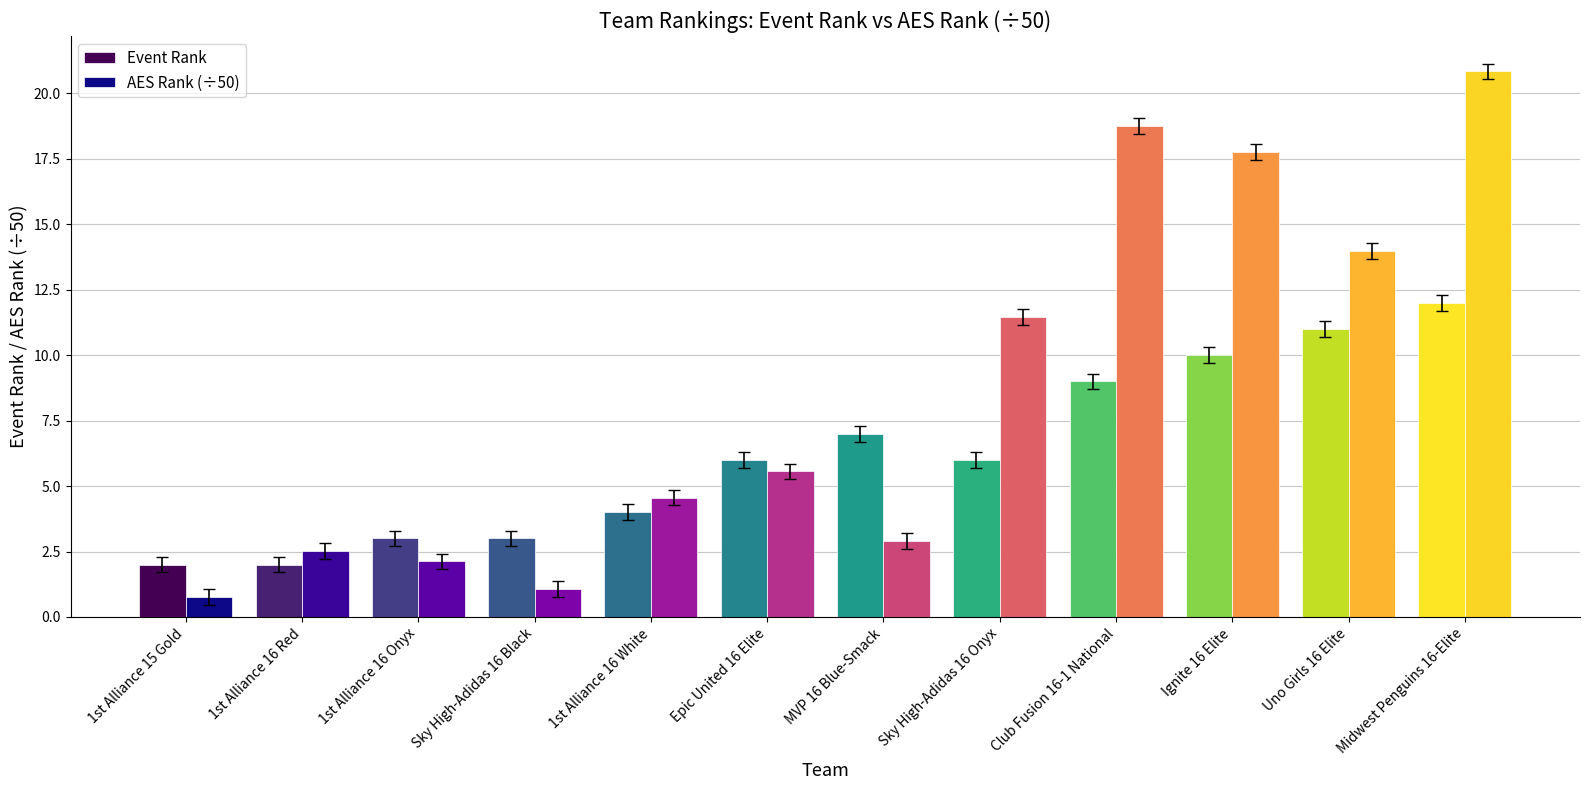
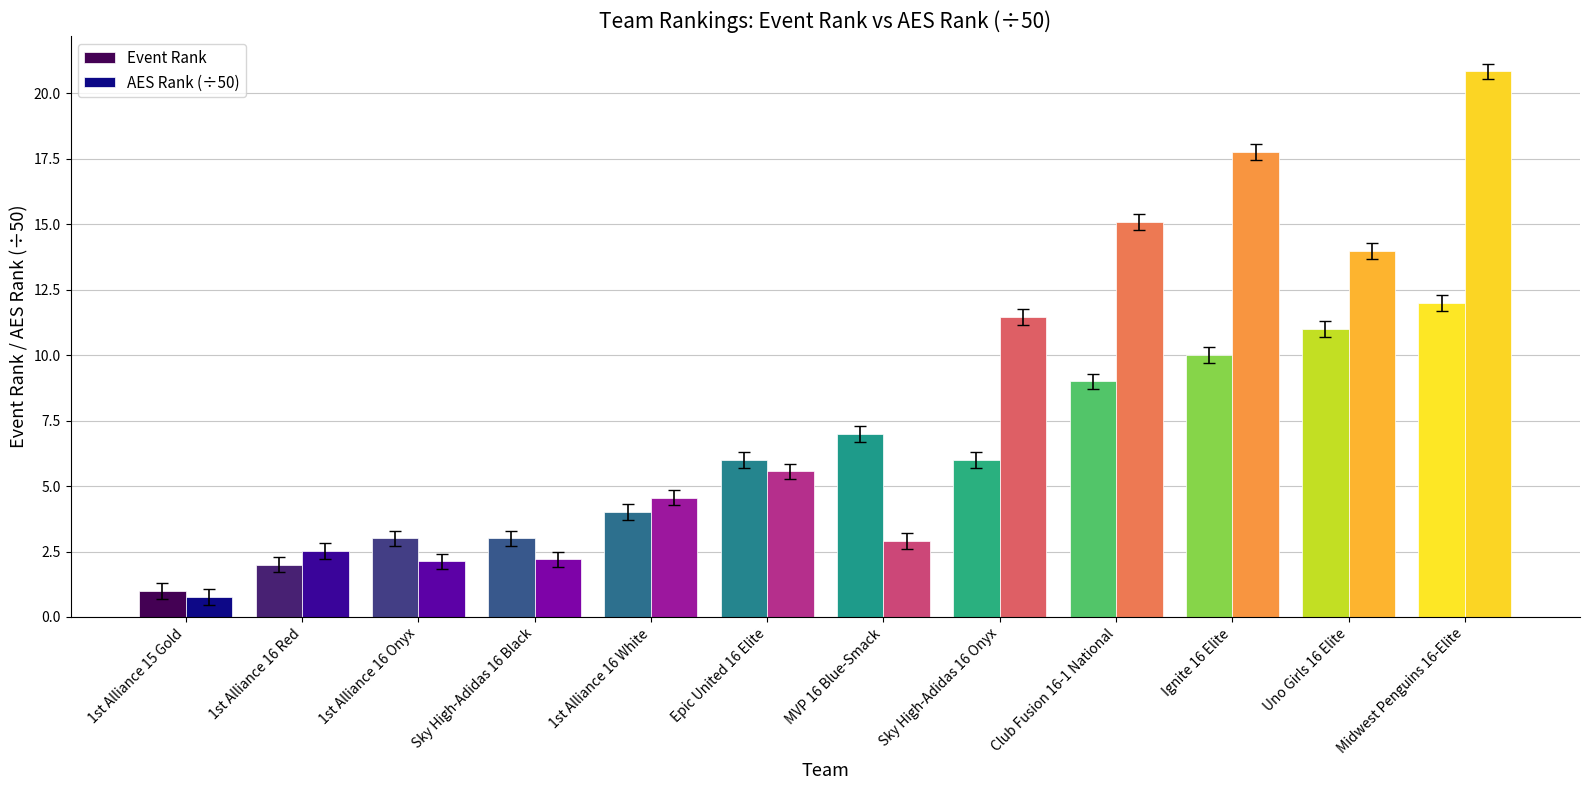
  {
    "Event Rank": {
-     "1st Alliance 15 Gold": 2,
+     "1st Alliance 15 Gold": 1,
      "1st Alliance 16 Red": 2,
      "1st Alliance 16 Onyx": 3,
      "Sky High-Adidas 16 Black": 3,
      "1st Alliance 16 White": 4,
      "Epic United 16 Elite": 6,
      "MVP 16 Blue-Smack": 7,
      "Sky High-Adidas 16 Onyx": 6,
      "Club Fusion 16-1 National": 9,
      "Ignite 16 Elite": 10,
      "Uno Girls 16 Elite": 11,
      "Midwest Penguins 16-Elite": 12
    },
    "AES Rank (÷50)": {
      "1st Alliance 15 Gold": 0.8,
      "1st Alliance 16 Red": 2.5,
      "1st Alliance 16 Onyx": 2.1,
-     "Sky High-Adidas 16 Black": 1.1,
+     "Sky High-Adidas 16 Black": 2.2,
      "1st Alliance 16 White": 4.6,
      "Epic United 16 Elite": 5.6,
      "MVP 16 Blue-Smack": 2.9,
      "Sky High-Adidas 16 Onyx": 11.5,
-     "Club Fusion 16-1 National": 18.8,
+     "Club Fusion 16-1 National": 15.1,
      "Ignite 16 Elite": 17.8,
      "Uno Girls 16 Elite": 14.0,
      "Midwest Penguins 16-Elite": 20.8
    }
  }
